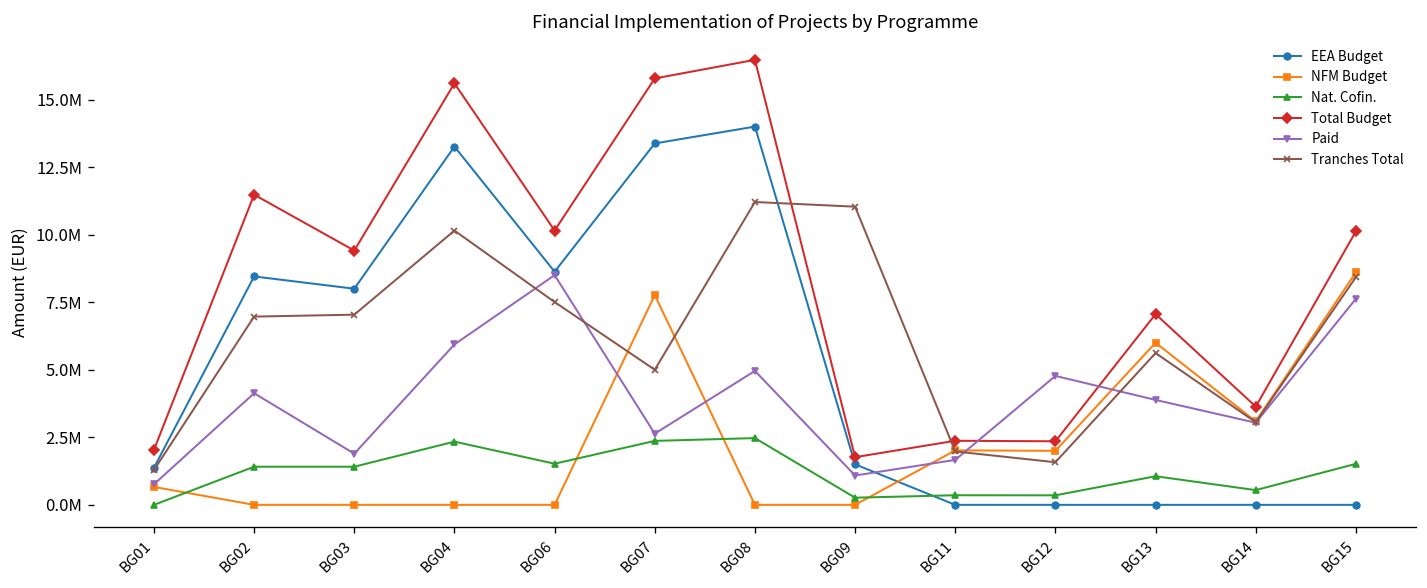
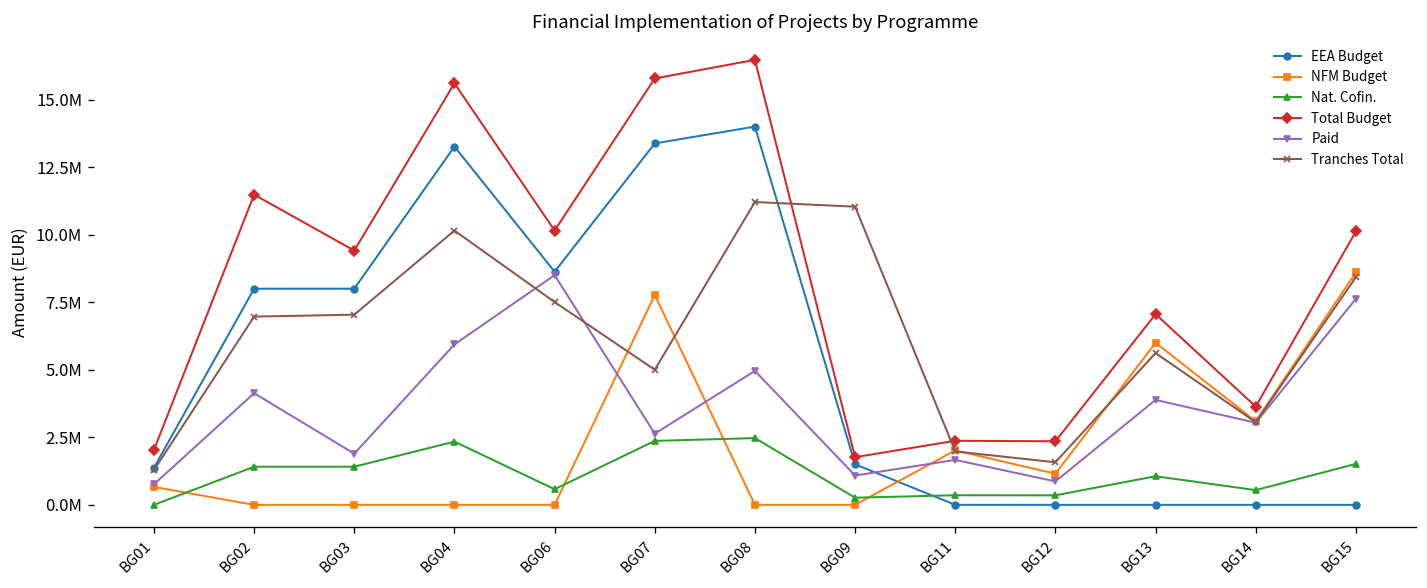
  {
    "EEA Budget": {
-     "BG02": 8500000,
+     "BG02": 8000000,
      "BG03": 8000000,
      "BG04": 13300000,
      "BG06": 8600000,
      "BG07": 13400000,
      "BG08": 14000000,
      "BG09": 1500000,
      "BG11": 0,
      "BG12": 0,
      "BG13": 0,
      "BG14": 0,
      "BG15": 0
    },
    "NFM Budget": {
      "BG02": 0,
      "BG03": 0,
      "BG04": 0,
      "BG06": 0,
      "BG07": 7800000,
      "BG08": 0,
      "BG09": 0,
-     "BG12": 2000000,
+     "BG12": 1200000,
      "BG13": 6000000,
      "BG15": 8600000
    },
    "Nat. Cofin.": {
      "BG01": 0,
      "BG02": 1400000,
      "BG03": 1400000,
      "BG04": 2300000,
-     "BG06": 1500000,
+     "BG06": 600000,
      "BG07": 2400000,
      "BG08": 2500000,
      "BG09": 300000,
      "BG11": 400000,
      "BG12": 400000,
      "BG13": 1100000,
      "BG14": 500000,
      "BG15": 1500000
    },
    "Total Budget": {
      "BG01": 2000000,
      "BG02": 11500000,
      "BG03": 9400000,
      "BG04": 15600000,
      "BG06": 10200000,
      "BG07": 15800000,
      "BG08": 16500000,
      "BG09": 1800000,
      "BG11": 2400000,
      "BG12": 2400000,
      "BG13": 7100000,
      "BG14": 3600000,
      "BG15": 10100000
    },
    "Paid": {
      "BG02": 4100000,
      "BG03": 1900000,
      "BG04": 5900000,
      "BG06": 8500000,
      "BG07": 2600000,
      "BG08": 5000000,
      "BG09": 1100000,
      "BG11": 1700000,
-     "BG12": 4800000,
+     "BG12": 900000,
      "BG13": 3900000,
      "BG15": 7600000
    },
    "Tranches Total": {
      "BG02": 7000000,
      "BG03": 7000000,
      "BG04": 10200000,
      "BG06": 7500000,
      "BG07": 5000000,
      "BG08": 11200000,
      "BG09": 11000000,
      "BG12": 1600000,
      "BG13": 5600000,
      "BG15": 8400000
    }
  }
